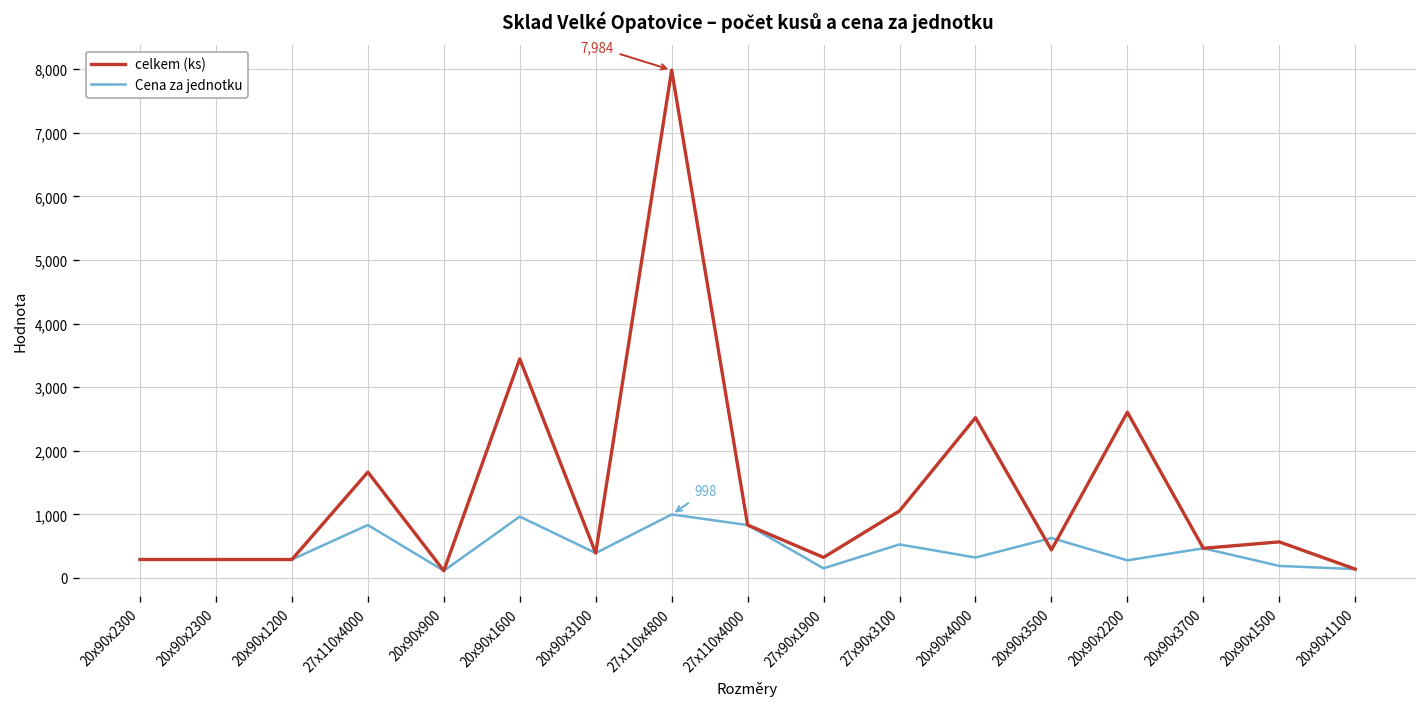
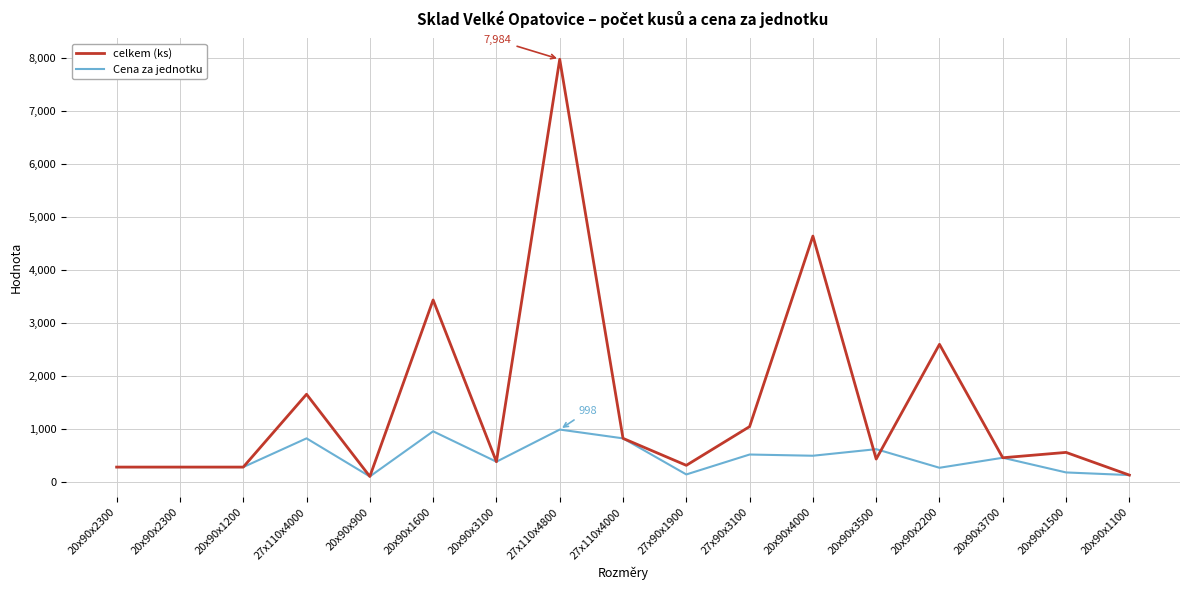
  {
    "celkem (ks)": {
      "20x90x1600": "3,400",
      "27x90x1900": "300",
      "27x90x3100": "1,100",
-     "20x90x4000": "2,500",
+     "20x90x4000": "4,600",
      "20x90x3500": "400",
      "20x90x2200": "2,600",
      "20x90x1500": "600"
    },
    "Cena za jednotku": {
      "20x90x1600": "1,000",
      "27x90x1900": "200",
      "27x90x3100": "500",
-     "20x90x4000": "300",
+     "20x90x4000": "500",
      "20x90x3500": "600",
      "20x90x2200": "300",
      "20x90x1500": "200"
    }
  }
